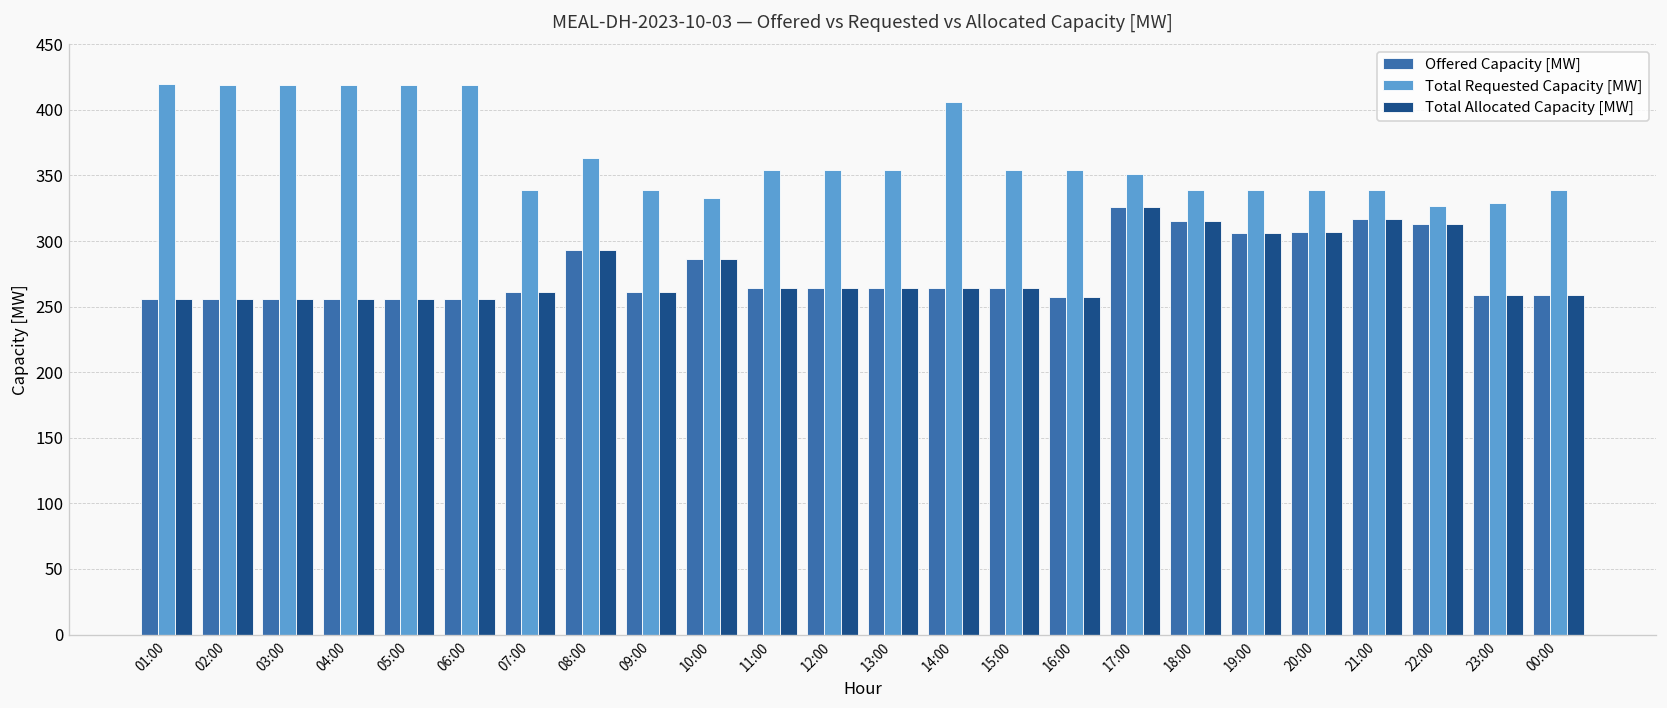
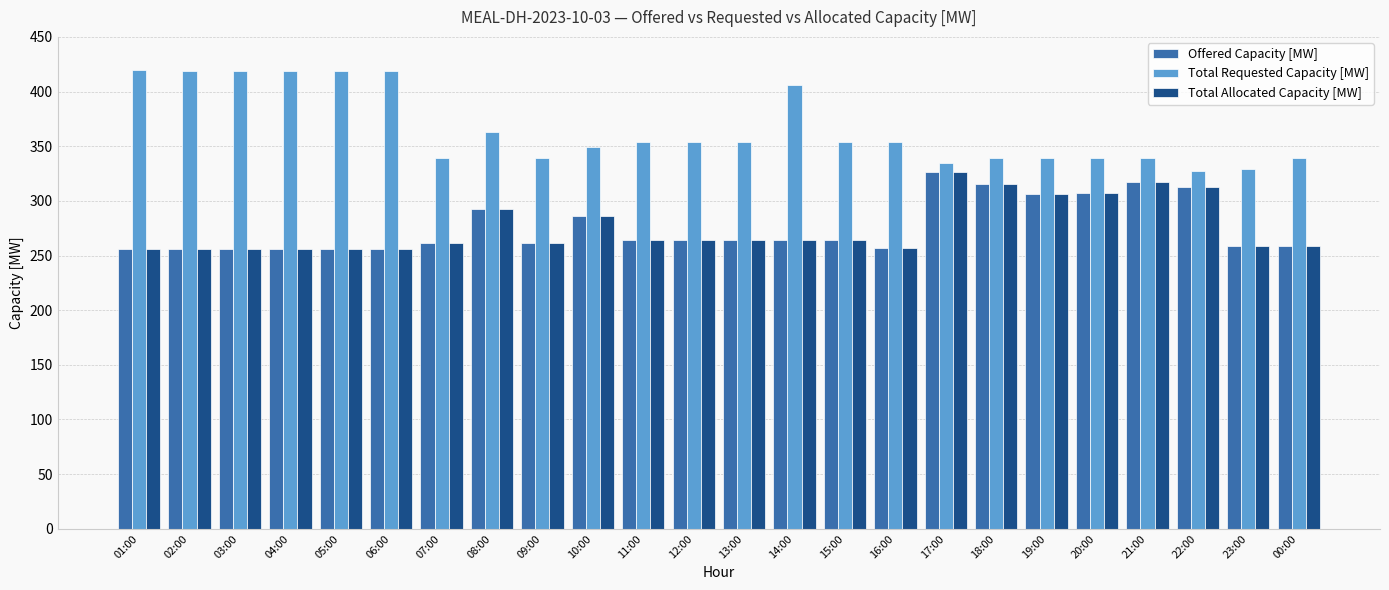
  {
    "Total Requested Capacity [MW]": {
      "01:00": 420,
      "02:00": 419,
      "03:00": 419,
      "04:00": 419,
      "05:00": 419,
      "06:00": 419,
      "07:00": 339,
      "08:00": 363,
      "09:00": 339,
-     "10:00": 333,
+     "10:00": 349,
      "11:00": 354,
      "12:00": 354,
      "13:00": 354,
      "14:00": 406,
      "15:00": 354,
      "16:00": 354,
-     "17:00": 351,
+     "17:00": 335,
      "18:00": 339,
      "19:00": 339,
      "20:00": 339,
      "21:00": 339,
      "22:00": 327,
      "23:00": 329,
      "00:00": 339
    }
  }
